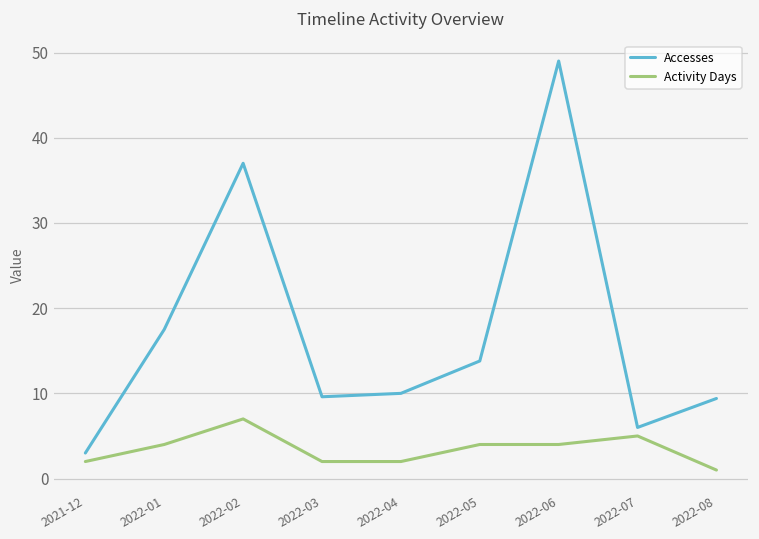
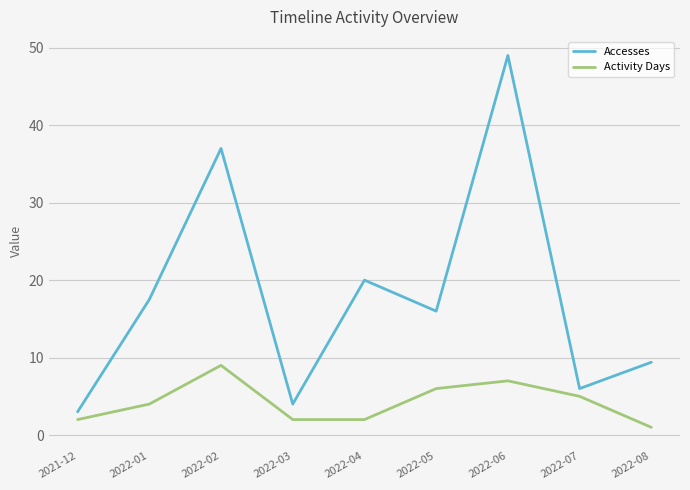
  {
    "Accesses": {
      "2021-12": 3,
      "2022-01": 18,
      "2022-02": 37,
-     "2022-03": 10,
-     "2022-04": 10,
-     "2022-05": 14,
+     "2022-03": 4,
+     "2022-04": 20,
+     "2022-05": 16,
      "2022-06": 49,
      "2022-07": 6,
      "2022-08": 9
    },
    "Activity Days": {
      "2021-12": 2,
      "2022-01": 4,
-     "2022-02": 7,
+     "2022-02": 9,
      "2022-03": 2,
      "2022-04": 2,
-     "2022-05": 4,
-     "2022-06": 4,
+     "2022-05": 6,
+     "2022-06": 7,
      "2022-07": 5,
      "2022-08": 1
    }
  }
